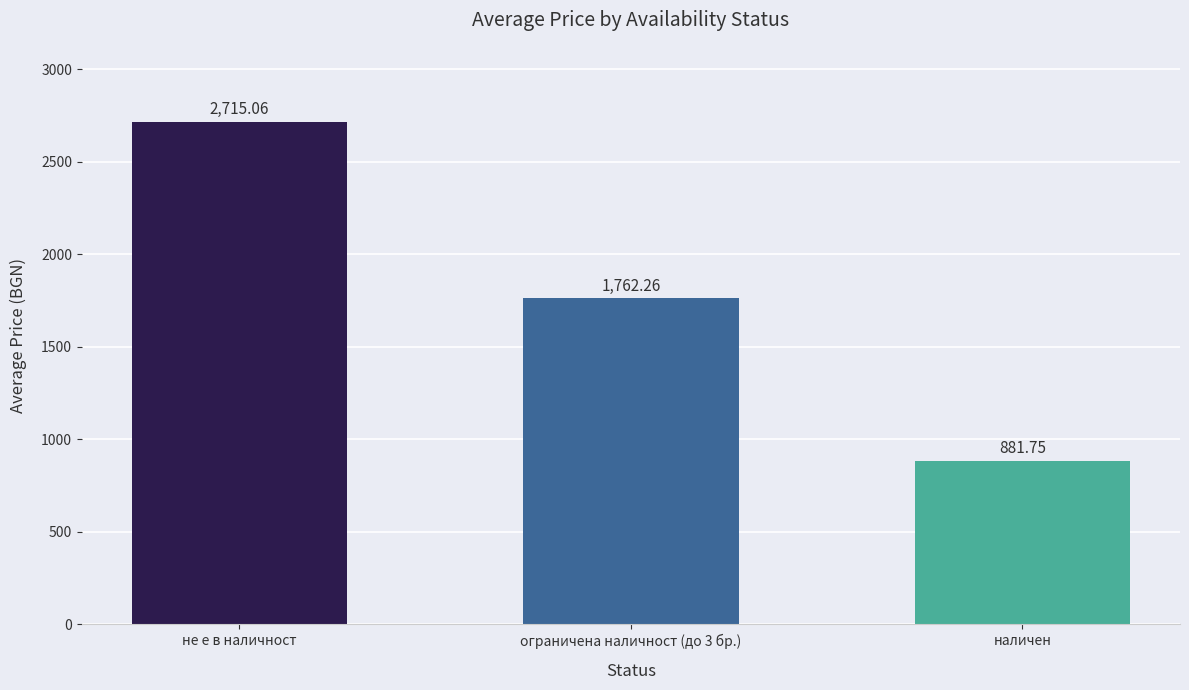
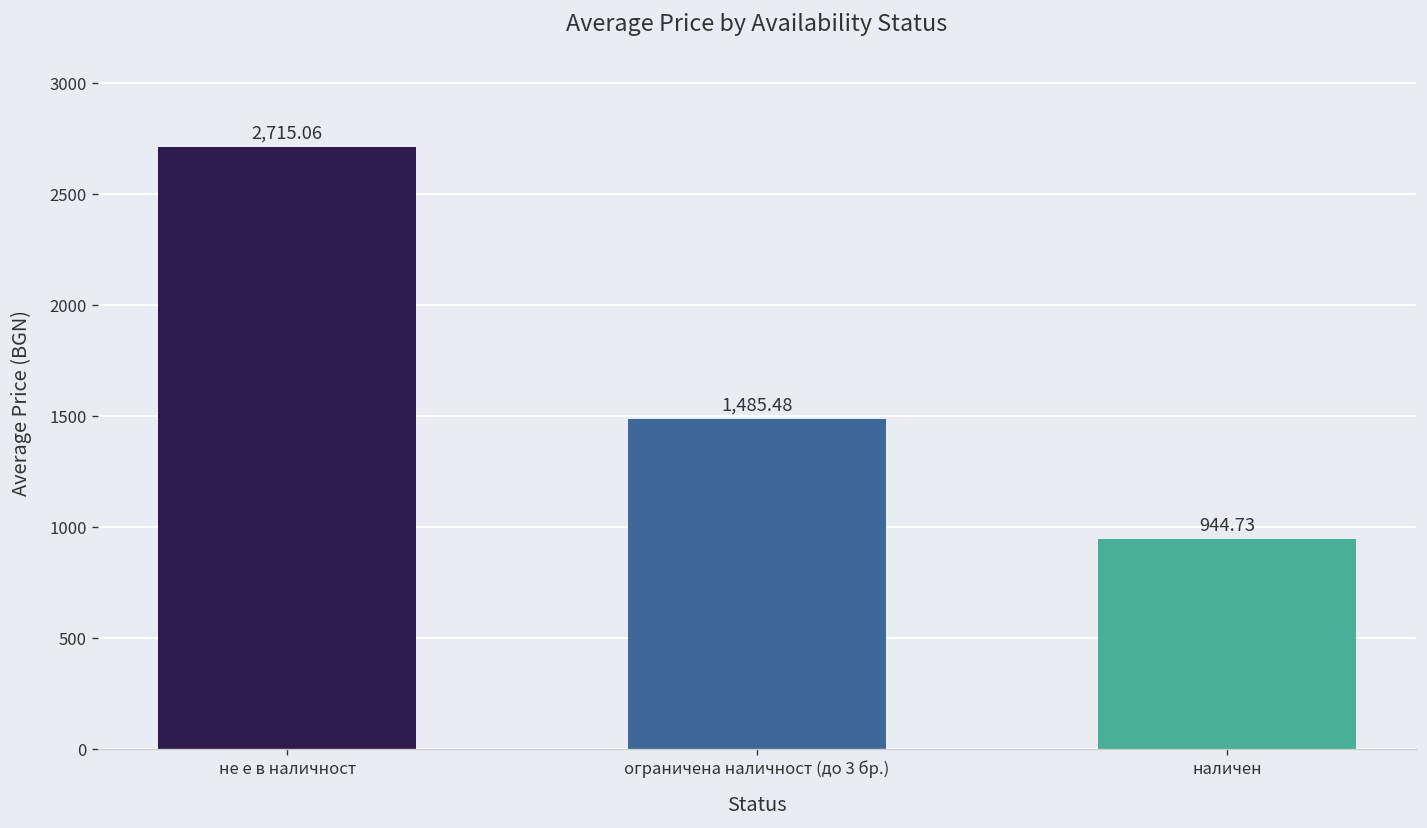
  {
    "не е в наличност": "2,715.06",
-   "ограничена наличност (до 3 бр.)": "1,762.26",
-   "наличен": "881.75"
+   "ограничена наличност (до 3 бр.)": "1,485.48",
+   "наличен": "944.73"
  }
